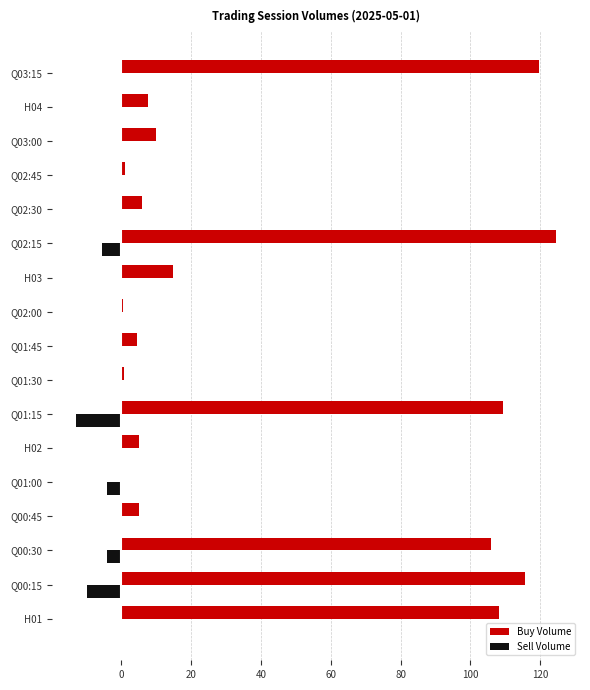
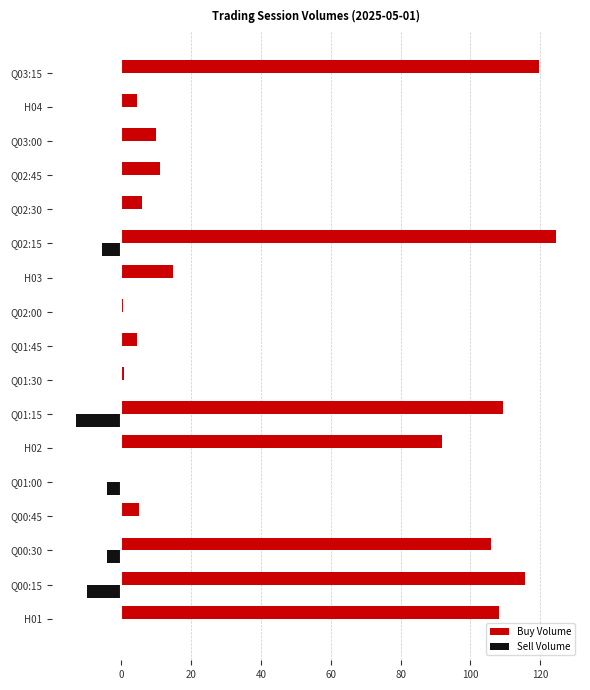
  {
    "Buy Volume": {
      "Q03:15": 120,
-     "H04": 8,
+     "H04": 4,
      "Q03:00": 10,
-     "Q02:45": 1,
+     "Q02:45": 11,
      "Q02:30": 6,
      "Q02:15": 125,
      "H03": 15,
      "Q01:45": 4,
      "Q01:30": 1,
      "Q01:15": 109,
-     "H02": 5,
+     "H02": 92,
      "Q00:45": 5,
      "Q00:30": 106,
      "Q00:15": 116,
      "H01": 108
    },
    "Sell Volume": {
      "Q03:15": 0,
      "H04": 0,
      "Q03:00": 0,
      "Q02:45": 0,
      "Q02:30": 0,
      "Q02:15": -6,
      "H03": 0,
      "Q02:00": 0,
      "Q01:45": 0,
      "Q01:30": 0,
      "Q01:15": -13,
      "H02": 0,
      "Q01:00": -4,
      "Q00:45": 0,
      "Q00:30": -4,
      "Q00:15": -10,
      "H01": 0
    }
  }
